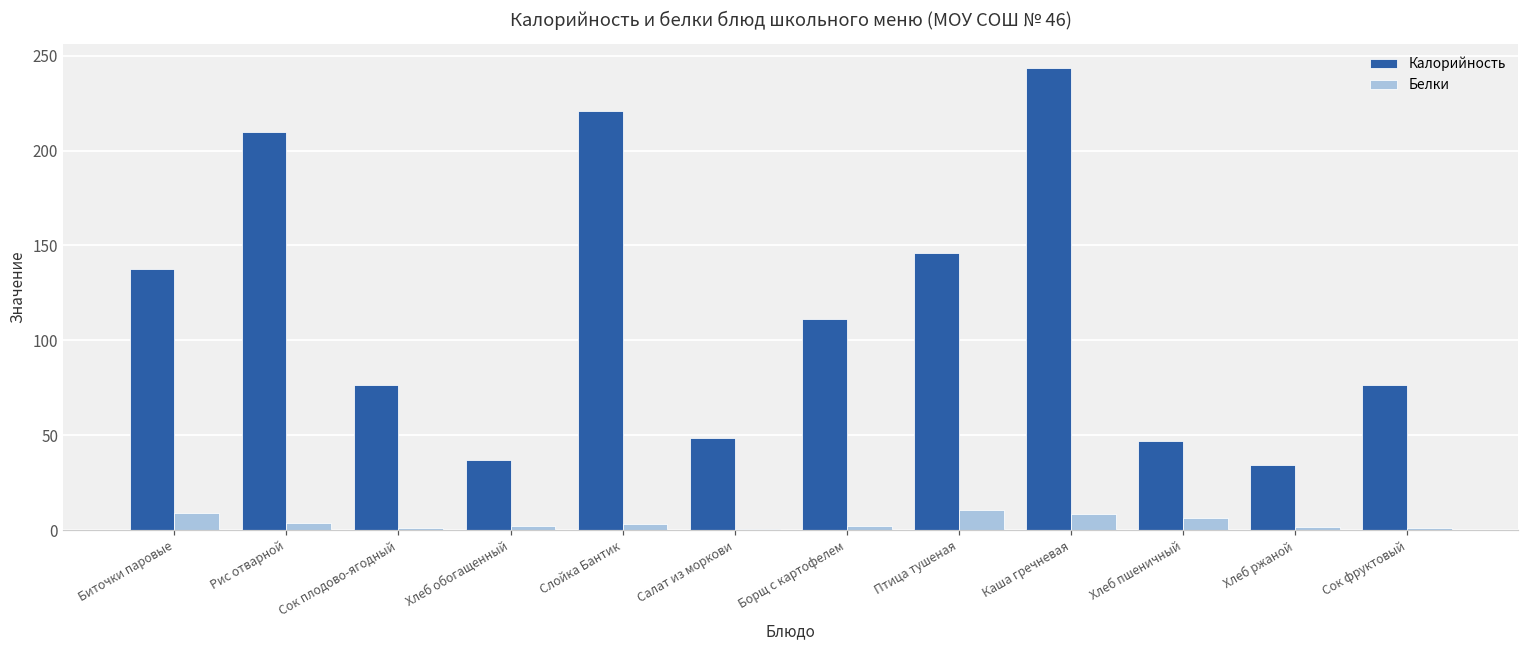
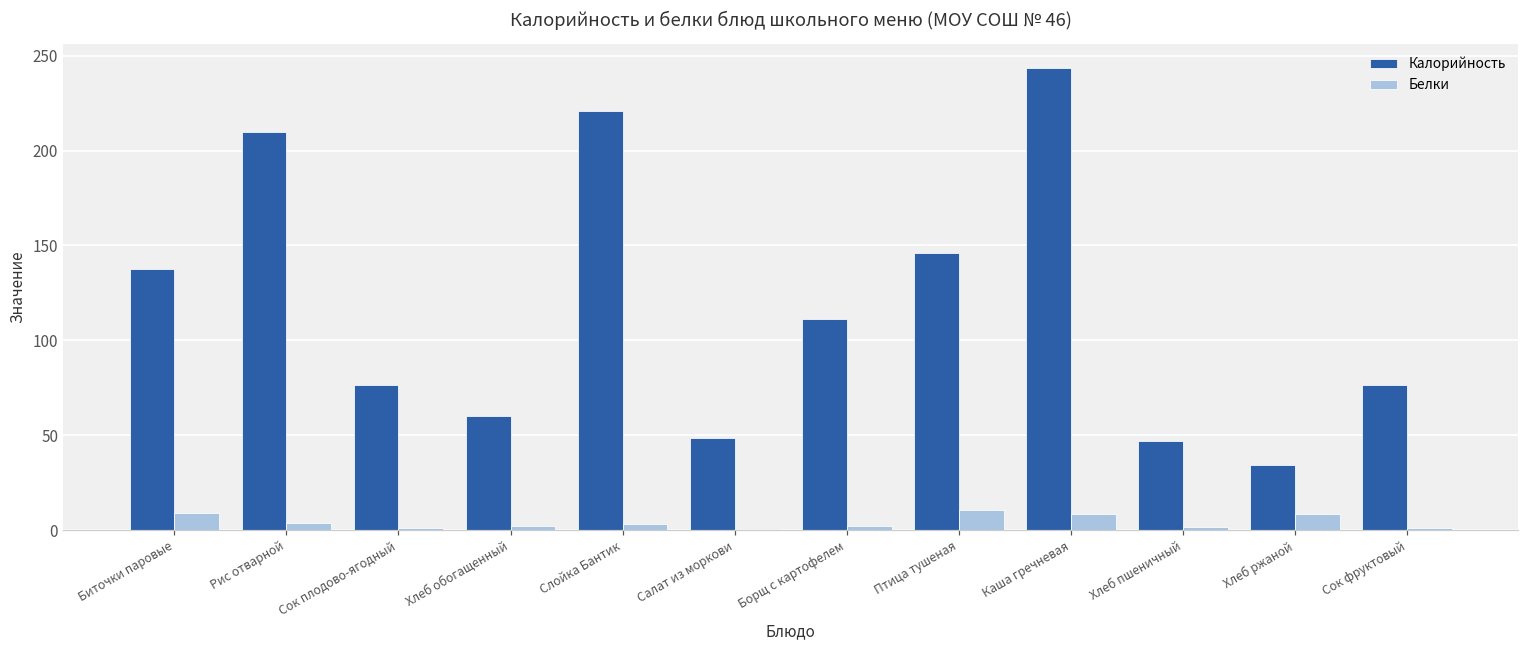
  {
    "Калорийность": {
      "Биточки паровые": 138,
      "Рис отварной": 210,
      "Сок плодово-ягодный": 76,
-     "Хлеб обогащенный": 37,
+     "Хлеб обогащенный": 60,
      "Слойка Бантик": 221,
      "Салат из моркови": 48,
      "Борщ с картофелем": 111,
      "Птица тушеная": 146,
      "Каша гречневая": 244,
      "Хлеб пшеничный": 47,
      "Хлеб ржаной": 34,
      "Сок фруктовый": 76
    },
    "Белки": {
      "Биточки паровые": 9,
      "Рис отварной": 4,
      "Хлеб обогащенный": 2,
      "Слойка Бантик": 3,
      "Борщ с картофелем": 2,
      "Птица тушеная": 11,
      "Каша гречневая": 9,
-     "Хлеб пшеничный": 7,
-     "Хлеб ржаной": 1
+     "Хлеб пшеничный": 2,
+     "Хлеб ржаной": 9
    }
  }
